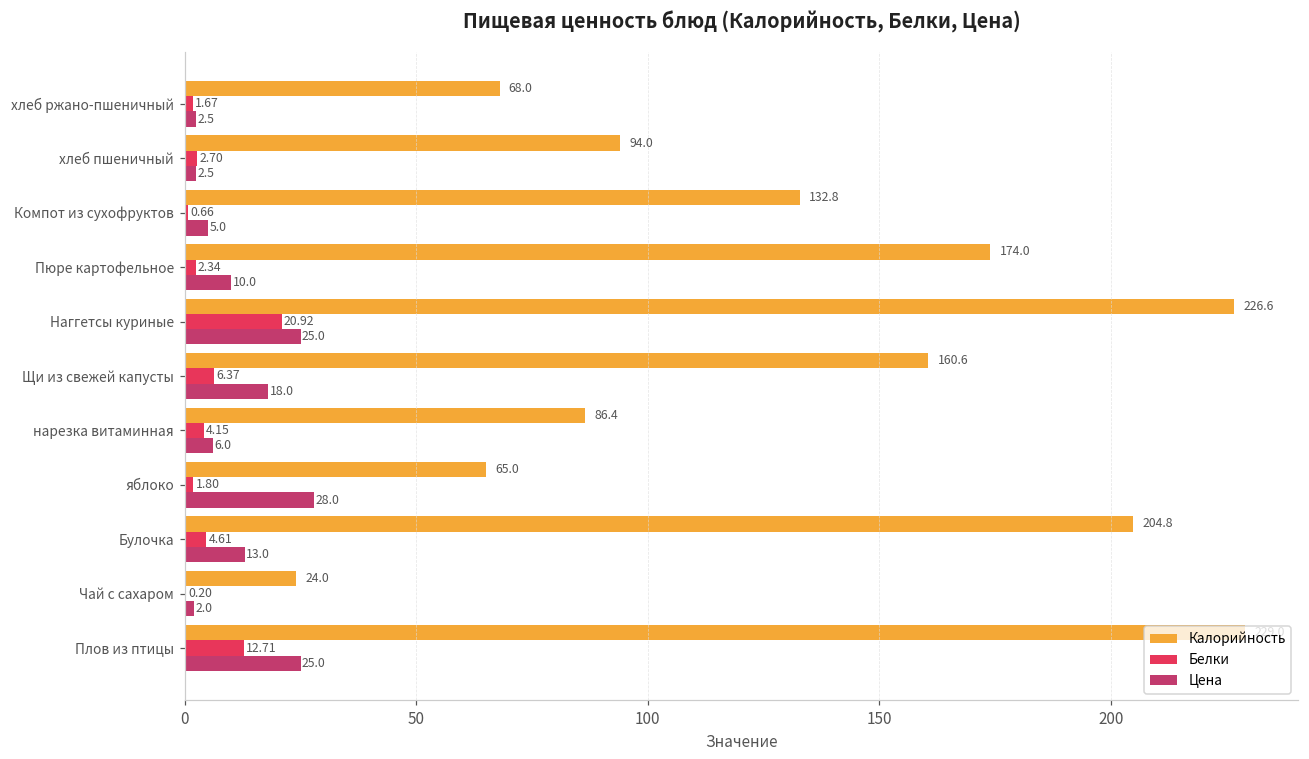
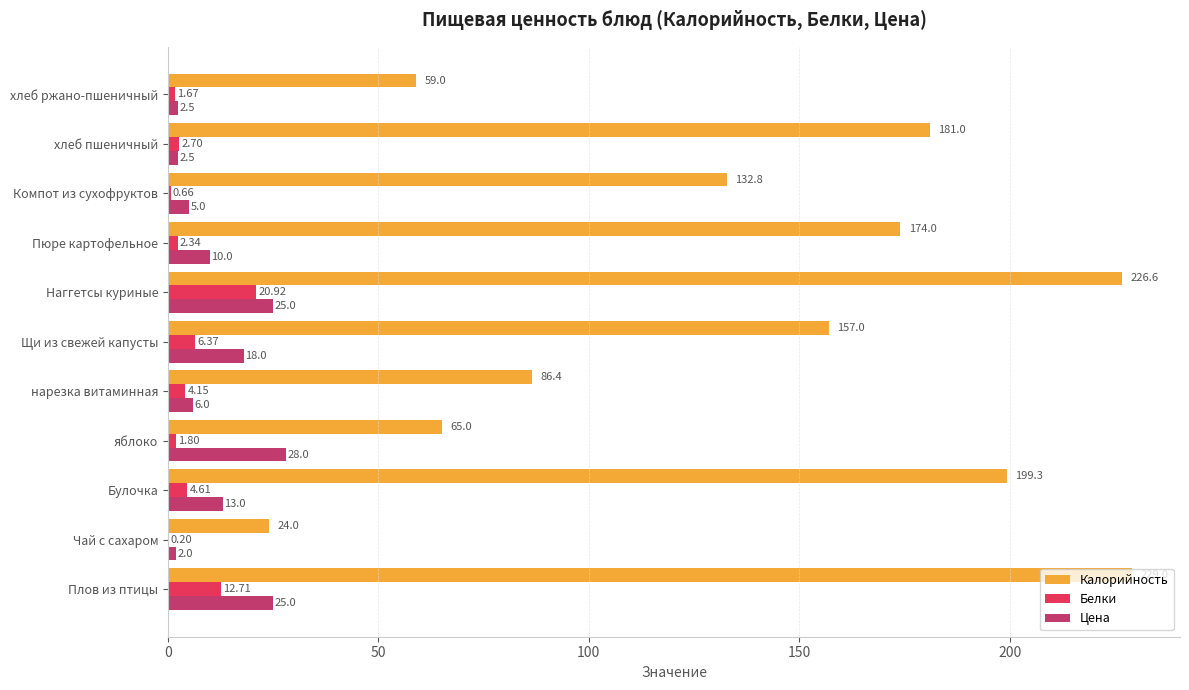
  {
    "Калорийность": {
-     "хлеб ржано-пшеничный": 68.0,
-     "хлеб пшеничный": 94.0,
+     "хлеб ржано-пшеничный": 59.0,
+     "хлеб пшеничный": 181.0,
      "Компот из сухофруктов": 132.8,
      "Пюре картофельное": 174.0,
      "Наггетсы куриные": 226.6,
-     "Щи из свежей капусты": 160.6,
+     "Щи из свежей капусты": 157.0,
      "нарезка витаминная": 86.4,
      "яблоко": 65.0,
-     "Булочка": 204.8,
+     "Булочка": 199.3,
      "Чай с сахаром": 24.0
    }
  }
